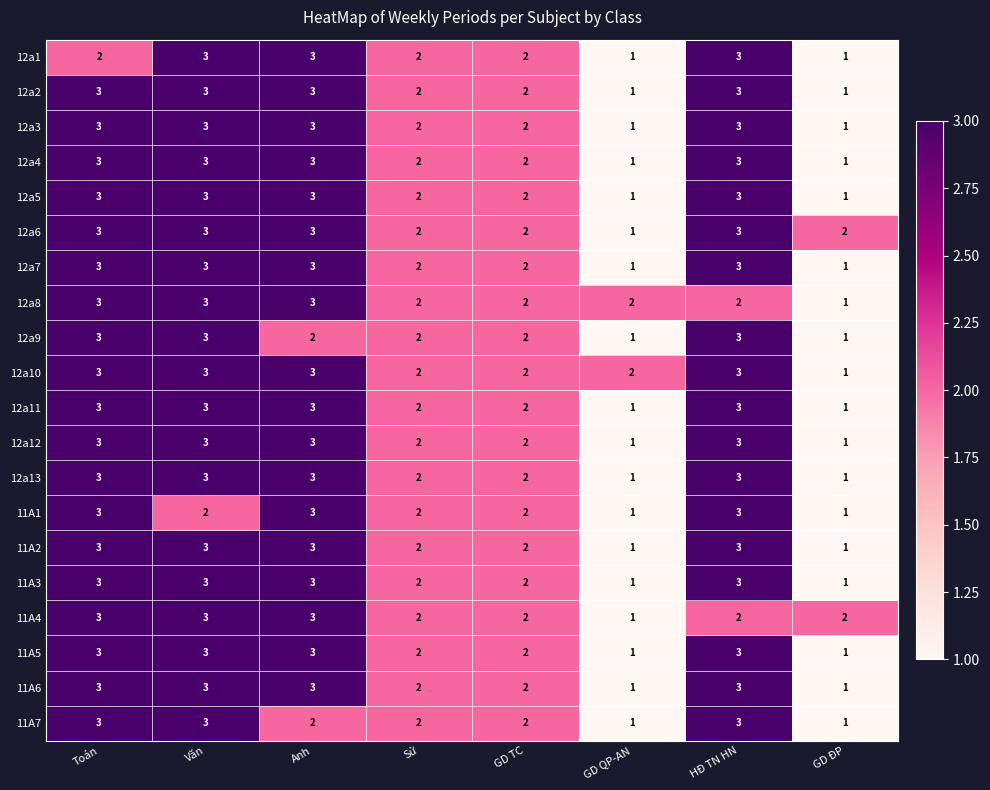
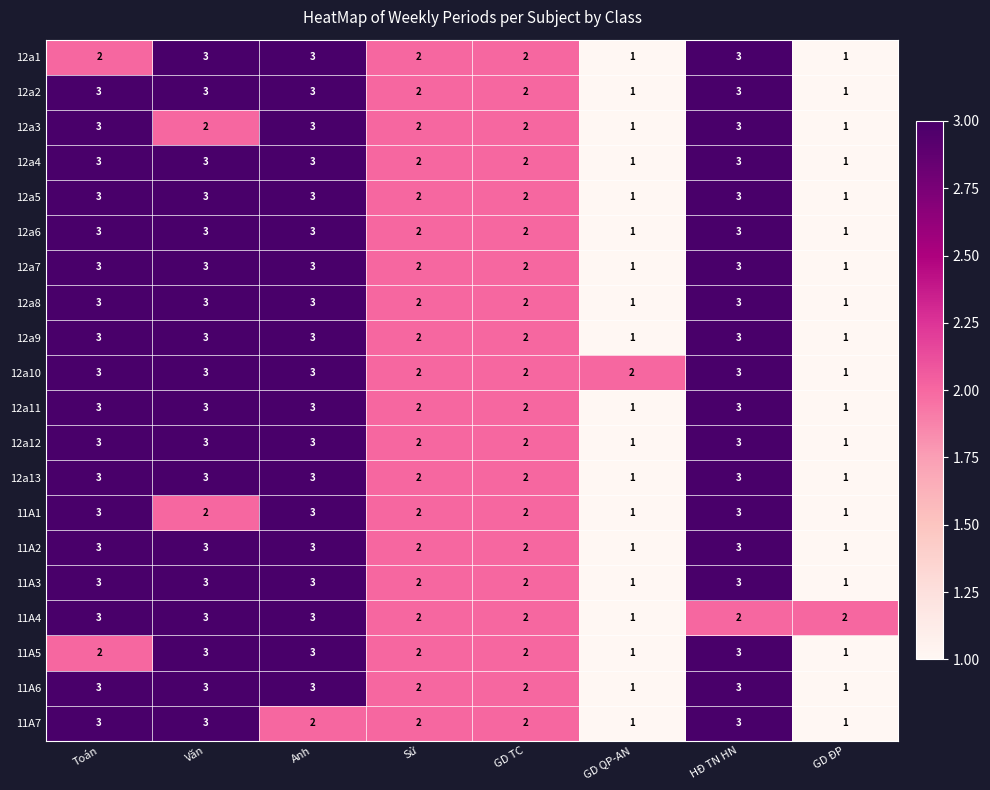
  {
    "12a1": {
      "Toán": 2,
      "Văn": 3,
      "Anh": 3,
      "Sử": 2,
      "GD TC": 2,
      "GD QP-AN": 1,
      "HĐ TN HN": 3,
      "GD ĐP": 1
    },
    "12a2": {
      "Toán": 3,
      "Văn": 3,
      "Anh": 3,
      "Sử": 2,
      "GD TC": 2,
      "GD QP-AN": 1,
      "HĐ TN HN": 3,
      "GD ĐP": 1
    },
    "12a3": {
      "Toán": 3,
-     "Văn": 3,
+     "Văn": 2,
      "Anh": 3,
      "Sử": 2,
      "GD TC": 2,
      "GD QP-AN": 1,
      "HĐ TN HN": 3,
      "GD ĐP": 1
    },
    "12a4": {
      "Toán": 3,
      "Văn": 3,
      "Anh": 3,
      "Sử": 2,
      "GD TC": 2,
      "GD QP-AN": 1,
      "HĐ TN HN": 3,
      "GD ĐP": 1
    },
    "12a5": {
      "Toán": 3,
      "Văn": 3,
      "Anh": 3,
      "Sử": 2,
      "GD TC": 2,
      "GD QP-AN": 1,
      "HĐ TN HN": 3,
      "GD ĐP": 1
    },
    "12a6": {
      "Toán": 3,
      "Văn": 3,
      "Anh": 3,
      "Sử": 2,
      "GD TC": 2,
      "GD QP-AN": 1,
      "HĐ TN HN": 3,
-     "GD ĐP": 2
+     "GD ĐP": 1
    },
    "12a7": {
      "Toán": 3,
      "Văn": 3,
      "Anh": 3,
      "Sử": 2,
      "GD TC": 2,
      "GD QP-AN": 1,
      "HĐ TN HN": 3,
      "GD ĐP": 1
    },
    "12a8": {
      "Toán": 3,
      "Văn": 3,
      "Anh": 3,
      "Sử": 2,
      "GD TC": 2,
-     "GD QP-AN": 2,
-     "HĐ TN HN": 2,
+     "GD QP-AN": 1,
+     "HĐ TN HN": 3,
      "GD ĐP": 1
    },
    "12a9": {
      "Toán": 3,
      "Văn": 3,
-     "Anh": 2,
+     "Anh": 3,
      "Sử": 2,
      "GD TC": 2,
      "GD QP-AN": 1,
      "HĐ TN HN": 3,
      "GD ĐP": 1
    },
    "12a10": {
      "Toán": 3,
      "Văn": 3,
      "Anh": 3,
      "Sử": 2,
      "GD TC": 2,
      "GD QP-AN": 2,
      "HĐ TN HN": 3,
      "GD ĐP": 1
    },
    "12a11": {
      "Toán": 3,
      "Văn": 3,
      "Anh": 3,
      "Sử": 2,
      "GD TC": 2,
      "GD QP-AN": 1,
      "HĐ TN HN": 3,
      "GD ĐP": 1
    },
    "12a12": {
      "Toán": 3,
      "Văn": 3,
      "Anh": 3,
      "Sử": 2,
      "GD TC": 2,
      "GD QP-AN": 1,
      "HĐ TN HN": 3,
      "GD ĐP": 1
    },
    "12a13": {
      "Toán": 3,
      "Văn": 3,
      "Anh": 3,
      "Sử": 2,
      "GD TC": 2,
      "GD QP-AN": 1,
      "HĐ TN HN": 3,
      "GD ĐP": 1
    },
    "11A1": {
      "Toán": 3,
      "Văn": 2,
      "Anh": 3,
      "Sử": 2,
      "GD TC": 2,
      "GD QP-AN": 1,
      "HĐ TN HN": 3,
      "GD ĐP": 1
    },
    "11A2": {
      "Toán": 3,
      "Văn": 3,
      "Anh": 3,
      "Sử": 2,
      "GD TC": 2,
      "GD QP-AN": 1,
      "HĐ TN HN": 3,
      "GD ĐP": 1
    },
    "11A3": {
      "Toán": 3,
      "Văn": 3,
      "Anh": 3,
      "Sử": 2,
      "GD TC": 2,
      "GD QP-AN": 1,
      "HĐ TN HN": 3,
      "GD ĐP": 1
    },
    "11A4": {
      "Toán": 3,
      "Văn": 3,
      "Anh": 3,
      "Sử": 2,
      "GD TC": 2,
      "GD QP-AN": 1,
      "HĐ TN HN": 2,
      "GD ĐP": 2
    },
    "11A5": {
-     "Toán": 3,
+     "Toán": 2,
      "Văn": 3,
      "Anh": 3,
      "Sử": 2,
      "GD TC": 2,
      "GD QP-AN": 1,
      "HĐ TN HN": 3,
      "GD ĐP": 1
    },
    "11A6": {
      "Toán": 3,
      "Văn": 3,
      "Anh": 3,
      "Sử": 2,
      "GD TC": 2,
      "GD QP-AN": 1,
      "HĐ TN HN": 3,
      "GD ĐP": 1
    },
    "11A7": {
      "Toán": 3,
      "Văn": 3,
      "Anh": 2,
      "Sử": 2,
      "GD TC": 2,
      "GD QP-AN": 1,
      "HĐ TN HN": 3,
      "GD ĐP": 1
    }
  }
